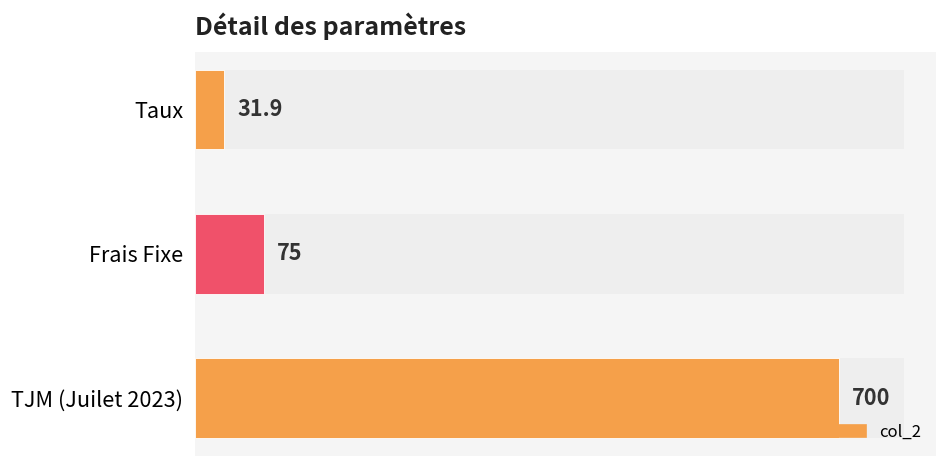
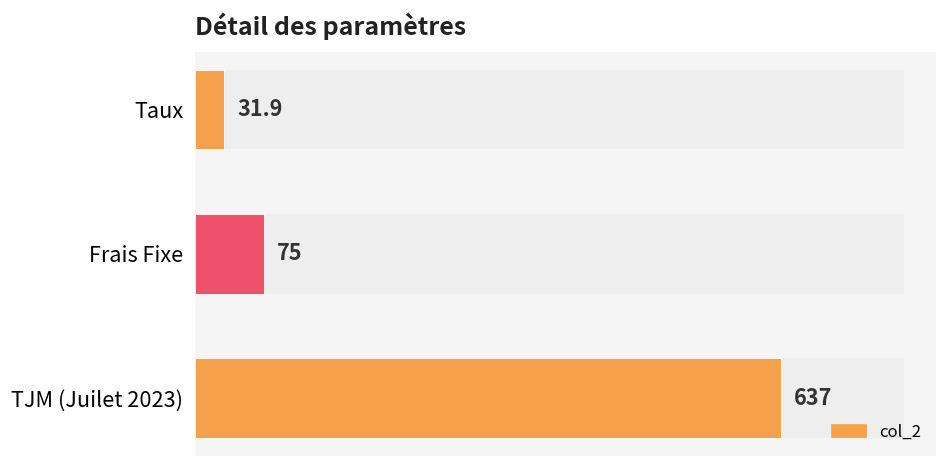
  {
    "col_2": {
-     "TJM (Juilet 2023)": 700
+     "TJM (Juilet 2023)": 637
    }
  }
